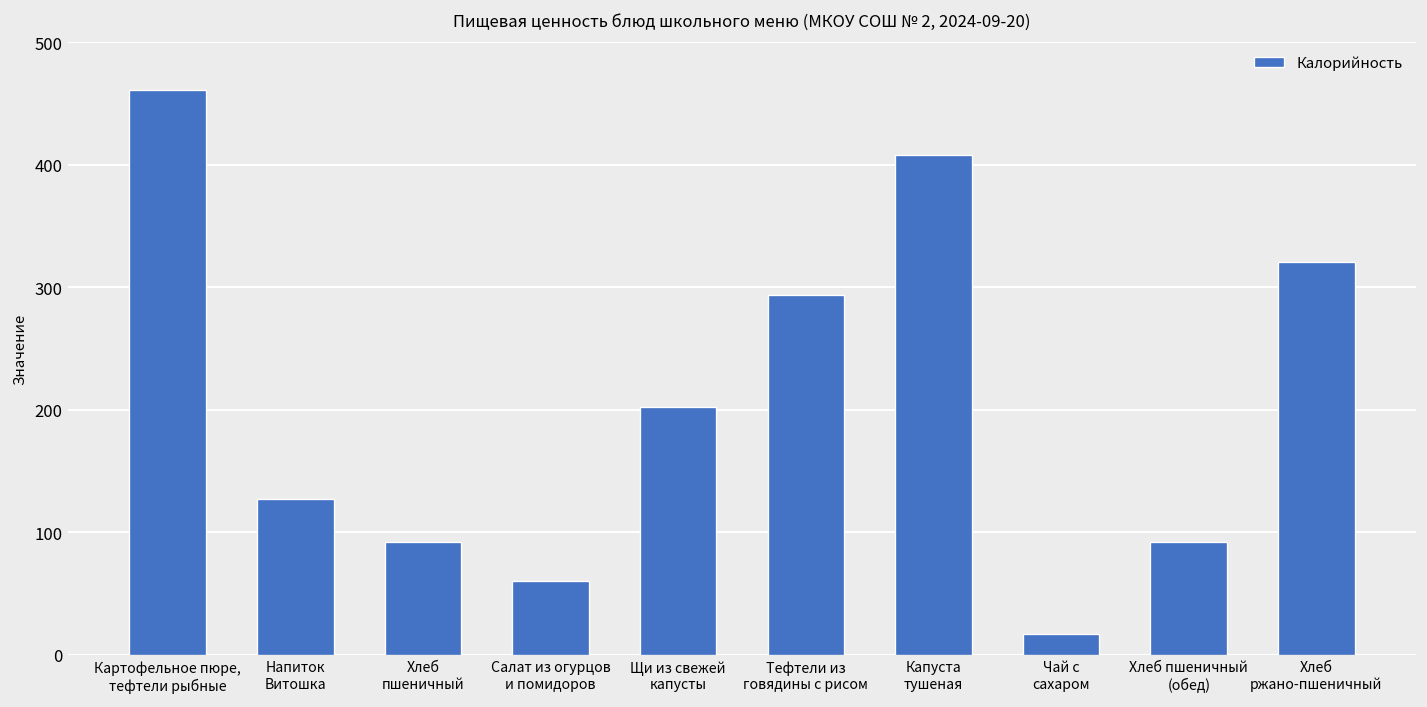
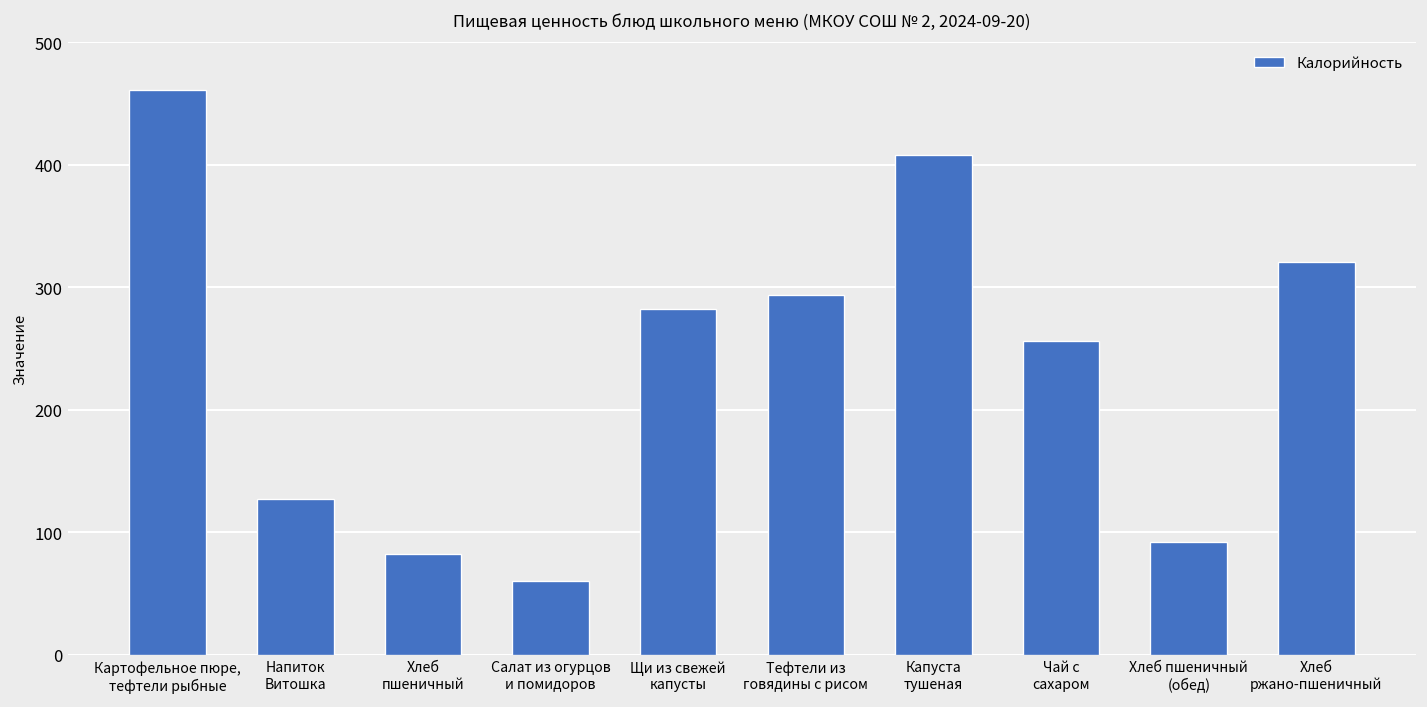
  {
    "Картофельное пюре, тефтели рыбные": 461,
    "Напиток Витошка": 127,
-   "Хлеб пшеничный": 92,
+   "Хлеб пшеничный": 82,
    "Салат из огурцов и помидоров": 60,
-   "Щи из свежей капусты": 202,
+   "Щи из свежей капусты": 282,
    "Тефтели из говядины с рисом": 293,
    "Капуста тушеная": 408,
-   "Чай с сахаром": 17,
+   "Чай с сахаром": 256,
    "Хлеб пшеничный (обед)": 92,
    "Хлеб ржано-пшеничный": 320
  }
